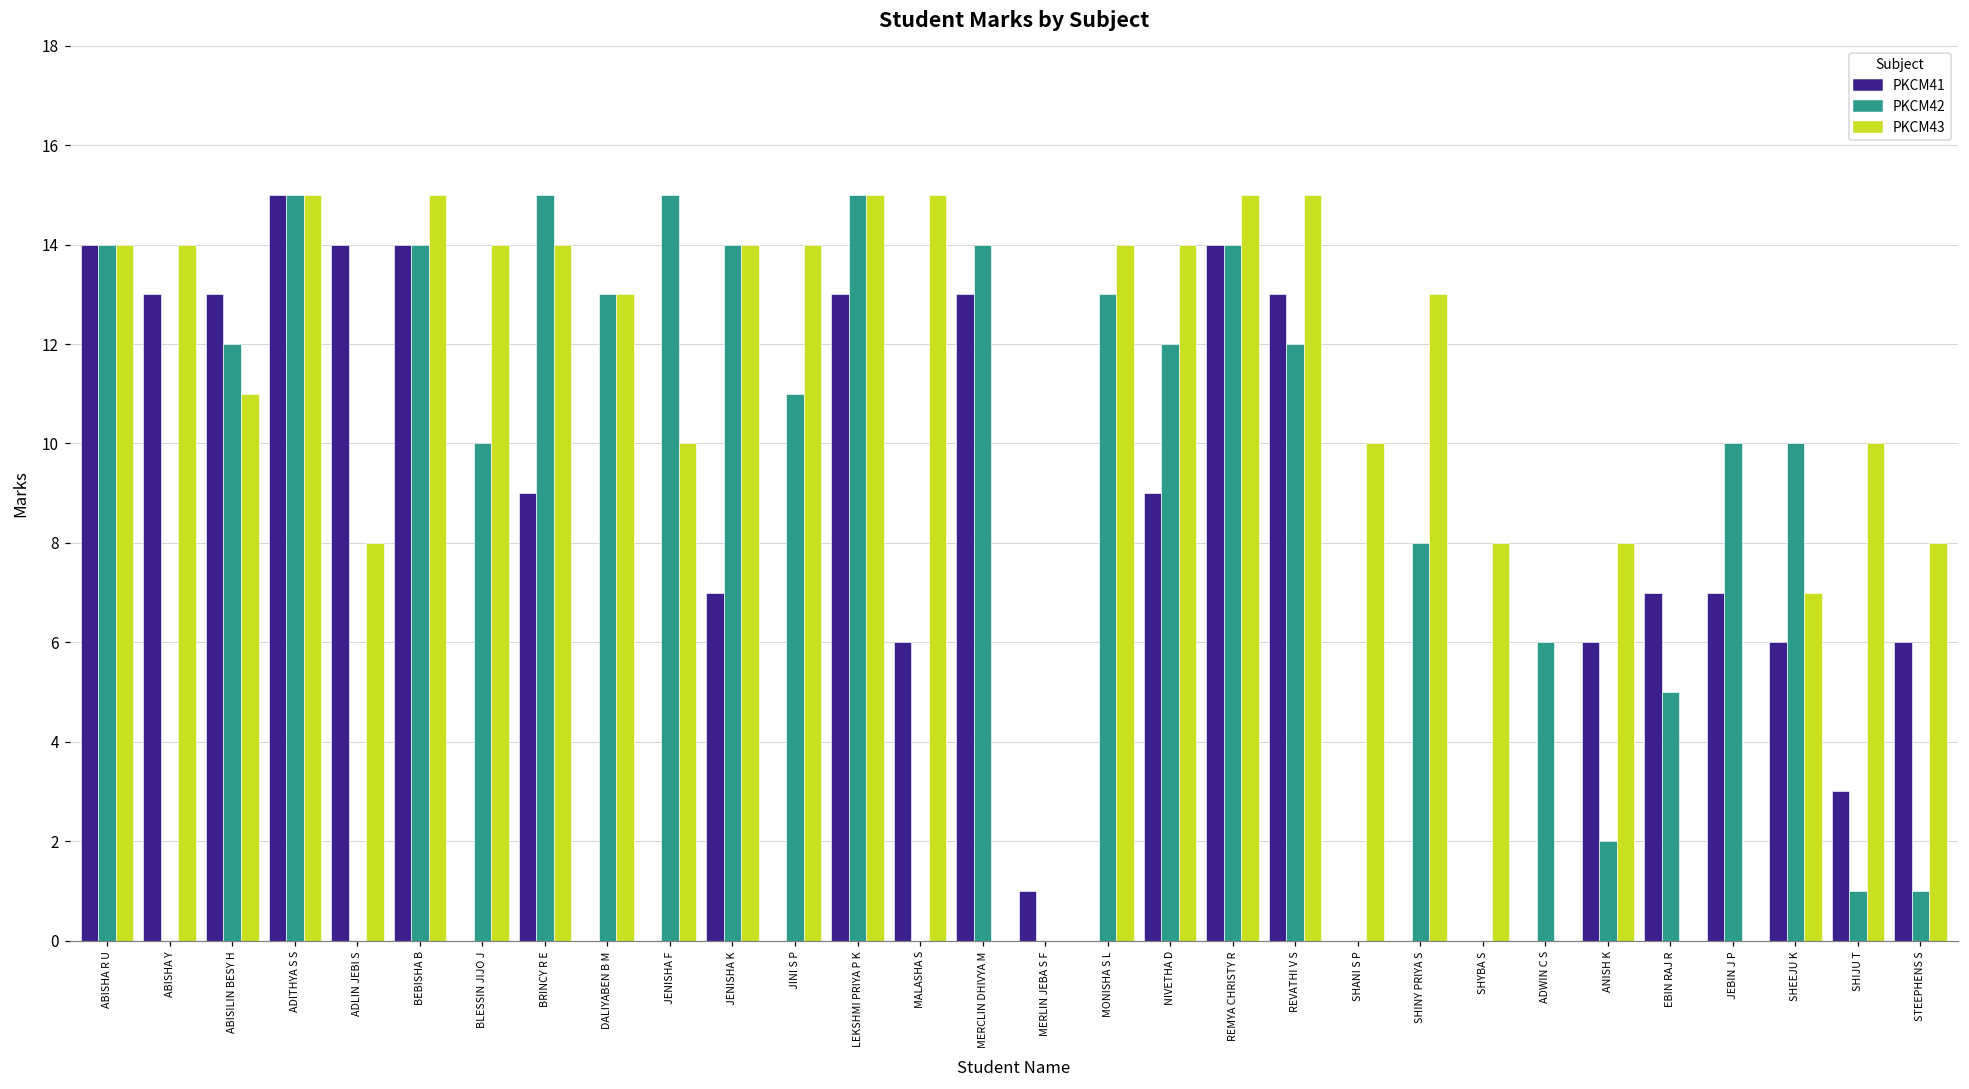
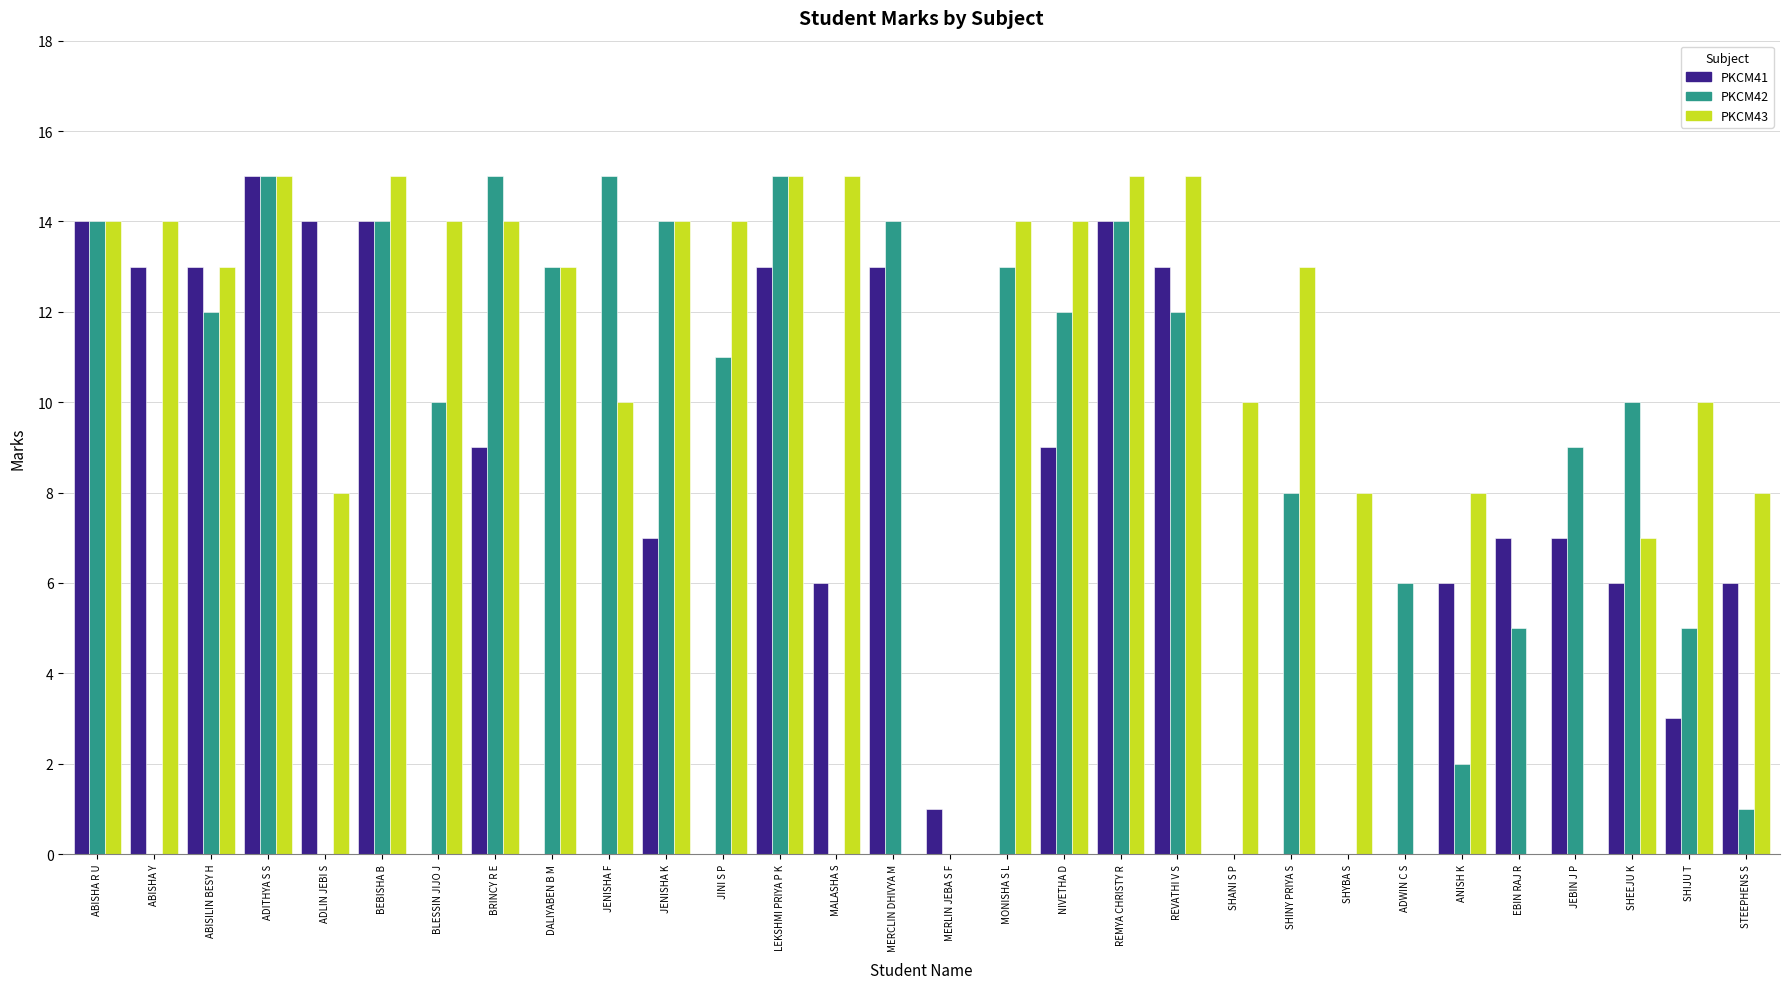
  {
    "PKCM41": {
      "ABISHA R U": 14,
      "ABISHA Y": 13,
      "ABISILIN BESY H": 13,
      "ADITHYA S S": 15,
      "ADLIN JEBI S": 14,
      "BEBISHA B": 14,
      "BLESSIN JIJO J": 0,
      "BRINCY R E": 9,
      "DALIYABEN B M": 0,
      "JENISHA F": 0,
      "JENISHA K": 7,
      "JINI S P": 0,
      "LEKSHMI PRIYA P K": 13,
      "MALASHA S": 6,
      "MERCLIN DHIVYA M": 13,
      "MERLIN JEBA S F": 1,
      "MONISHA S L": 0,
      "NIVETHA D": 9,
      "REMYA CHRISTY R": 14,
      "REVATHI V S": 13,
      "SHANI S P": 0,
      "SHINY PRIYA S": 0,
      "SHYBA S": 0,
      "ADWIN C S": 0,
      "ANISH K": 6,
      "EBIN RAJ R": 7,
      "JEBIN J P": 7,
      "SHEEJU K": 6,
      "SHIJU T": 3,
      "STEEPHENS S": 6
    },
    "PKCM42": {
      "ABISHA R U": 14,
      "ABISHA Y": 0,
      "ABISILIN BESY H": 12,
      "ADITHYA S S": 15,
      "ADLIN JEBI S": 0,
      "BEBISHA B": 14,
      "BLESSIN JIJO J": 10,
      "BRINCY R E": 15,
      "DALIYABEN B M": 13,
      "JENISHA F": 15,
      "JENISHA K": 14,
      "JINI S P": 11,
      "LEKSHMI PRIYA P K": 15,
      "MALASHA S": 0,
      "MERCLIN DHIVYA M": 14,
      "MERLIN JEBA S F": 0,
      "MONISHA S L": 13,
      "NIVETHA D": 12,
      "REMYA CHRISTY R": 14,
      "REVATHI V S": 12,
      "SHANI S P": 0,
      "SHINY PRIYA S": 8,
      "SHYBA S": 0,
      "ADWIN C S": 6,
      "ANISH K": 2,
      "EBIN RAJ R": 5,
-     "JEBIN J P": 10,
+     "JEBIN J P": 9,
      "SHEEJU K": 10,
-     "SHIJU T": 1,
+     "SHIJU T": 5,
      "STEEPHENS S": 1
    },
    "PKCM43": {
      "ABISHA R U": 14,
      "ABISHA Y": 14,
-     "ABISILIN BESY H": 11,
+     "ABISILIN BESY H": 13,
      "ADITHYA S S": 15,
      "ADLIN JEBI S": 8,
      "BEBISHA B": 15,
      "BLESSIN JIJO J": 14,
      "BRINCY R E": 14,
      "DALIYABEN B M": 13,
      "JENISHA F": 10,
      "JENISHA K": 14,
      "JINI S P": 14,
      "LEKSHMI PRIYA P K": 15,
      "MALASHA S": 15,
      "MERCLIN DHIVYA M": 0,
      "MERLIN JEBA S F": 0,
      "MONISHA S L": 14,
      "NIVETHA D": 14,
      "REMYA CHRISTY R": 15,
      "REVATHI V S": 15,
      "SHANI S P": 10,
      "SHINY PRIYA S": 13,
      "SHYBA S": 8,
      "ADWIN C S": 0,
      "ANISH K": 8,
      "EBIN RAJ R": 0,
      "JEBIN J P": 0,
      "SHEEJU K": 7,
      "SHIJU T": 10,
      "STEEPHENS S": 8
    }
  }
